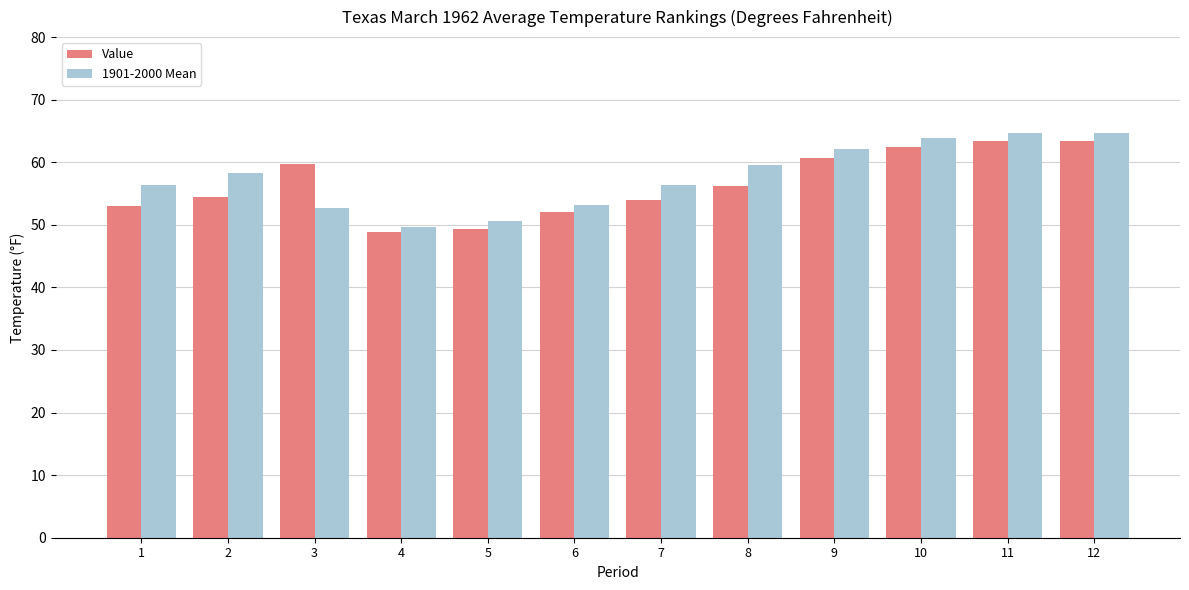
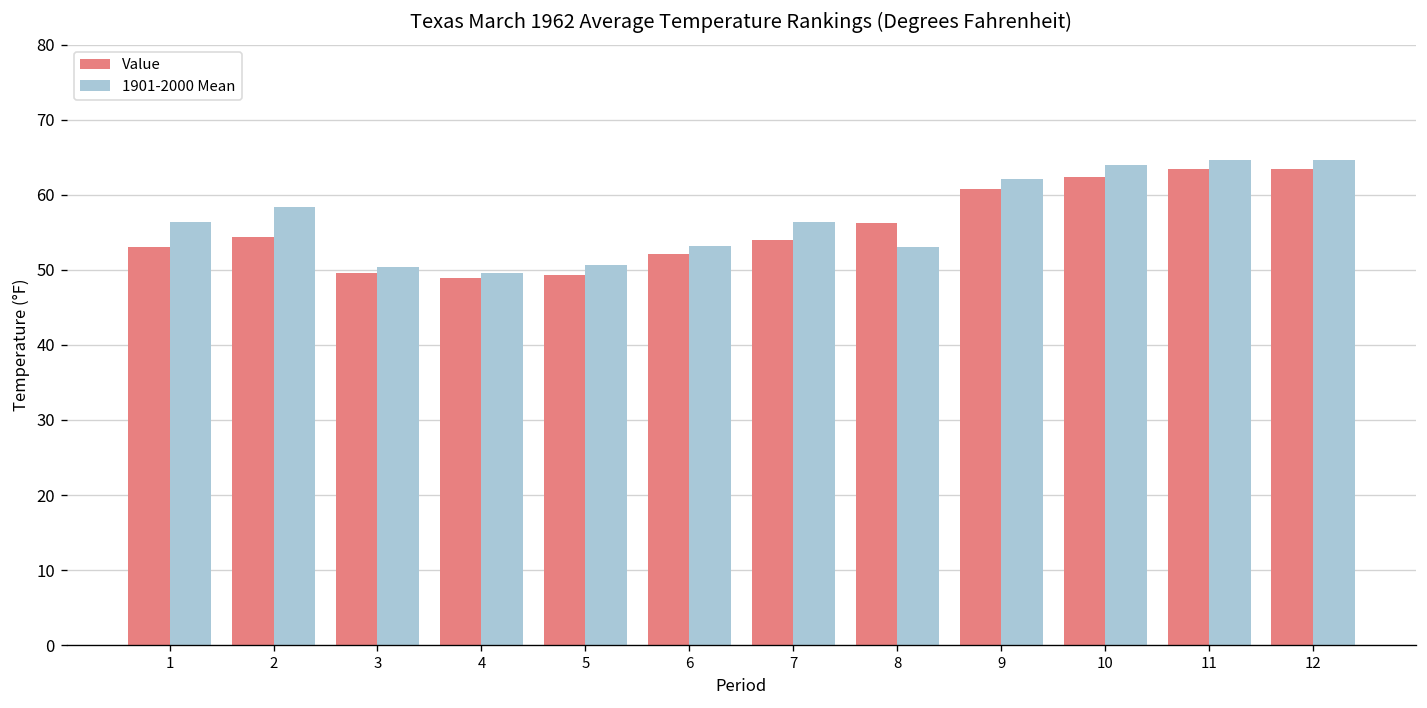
  {
    "Value": {
      "1": 53,
      "2": 54,
-     "3": 60,
+     "3": 50,
      "4": 49,
      "5": 49,
      "6": 52,
      "7": 54,
      "8": 56,
      "9": 61,
      "10": 62,
      "11": 63,
      "12": 63
    },
    "1901-2000 Mean": {
      "1": 56,
      "2": 58,
-     "3": 53,
+     "3": 50,
      "4": 50,
      "5": 51,
      "6": 53,
      "7": 56,
-     "8": 60,
+     "8": 53,
      "9": 62,
      "10": 64,
      "11": 65,
      "12": 65
    }
  }
